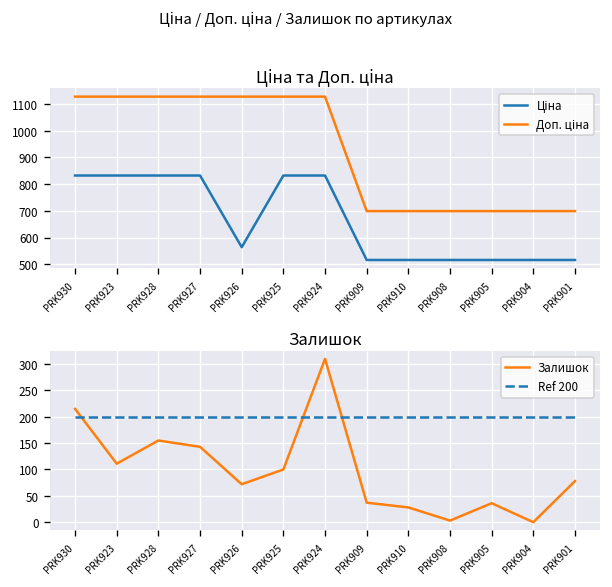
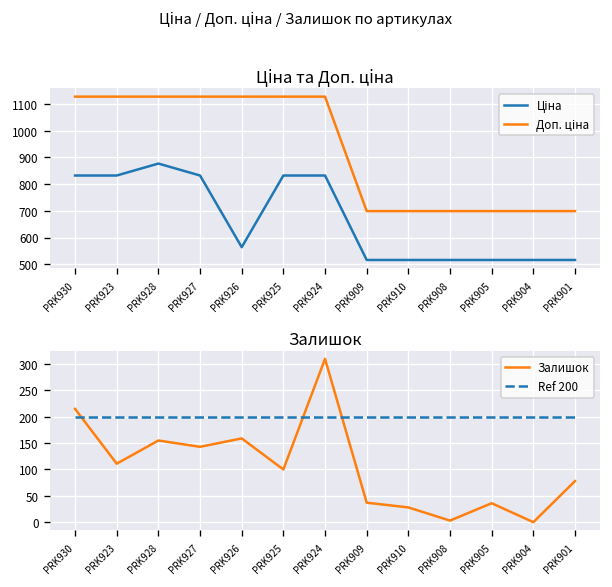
  {
    "Ціна та Доп. ціна": {
      "Ціна": {
        "PRK930": 830,
        "PRK923": 830,
-       "PRK928": 830,
+       "PRK928": 880,
        "PRK927": 830,
        "PRK926": 560,
        "PRK925": 830,
        "PRK924": 830,
        "PRK909": 520,
        "PRK910": 520,
        "PRK908": 520,
        "PRK905": 520,
        "PRK904": 520,
        "PRK901": 520
      },
      "Доп. ціна": {
        "PRK930": 1130,
        "PRK923": 1130,
        "PRK928": 1130,
        "PRK927": 1130,
        "PRK926": 1130,
        "PRK925": 1130,
        "PRK924": 1130,
        "PRK909": 700,
        "PRK910": 700,
        "PRK908": 700,
        "PRK905": 700,
        "PRK904": 700,
        "PRK901": 700
      }
    },
    "Залишок": {
      "Залишок": {
        "PRK930": 220,
        "PRK923": 110,
        "PRK928": 160,
        "PRK927": 140,
-       "PRK926": 70,
+       "PRK926": 160,
        "PRK925": 100,
        "PRK924": 310,
        "PRK909": 40,
        "PRK910": 30,
        "PRK908": 0,
        "PRK905": 40,
        "PRK904": 0,
        "PRK901": 80
      },
      "Ref 200": {
        "PRK930": 200,
        "PRK923": 200,
        "PRK928": 200,
        "PRK927": 200,
        "PRK926": 200,
        "PRK925": 200,
        "PRK924": 200,
        "PRK909": 200,
        "PRK910": 200,
        "PRK908": 200,
        "PRK905": 200,
        "PRK904": 200,
        "PRK901": 200
      }
    }
  }
